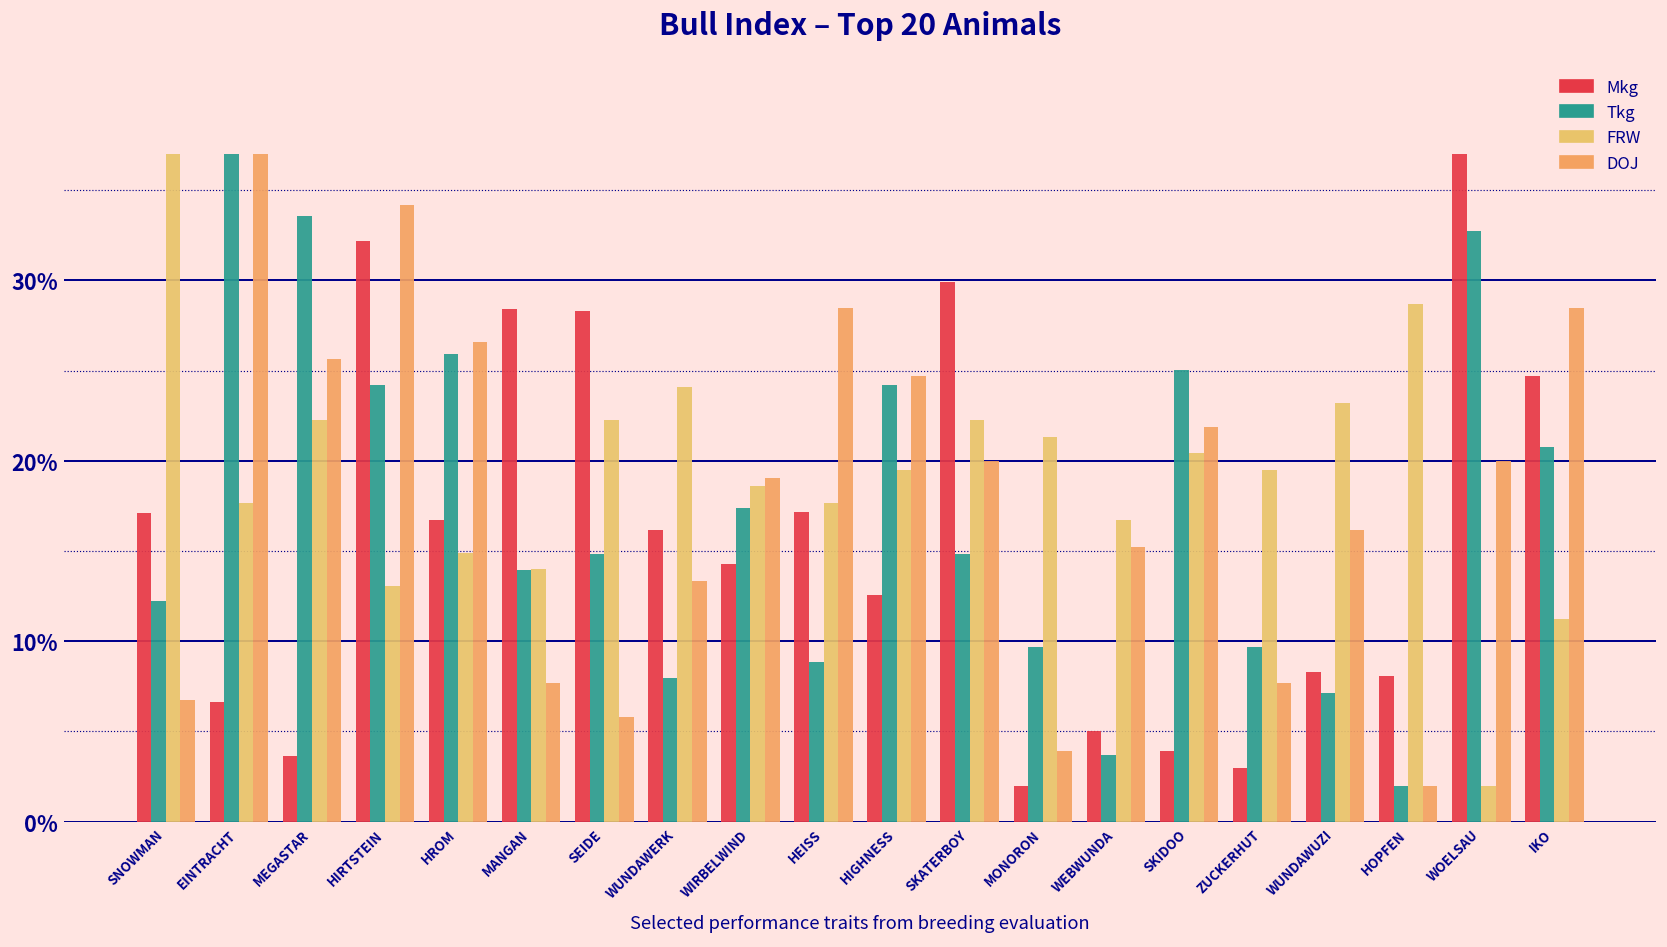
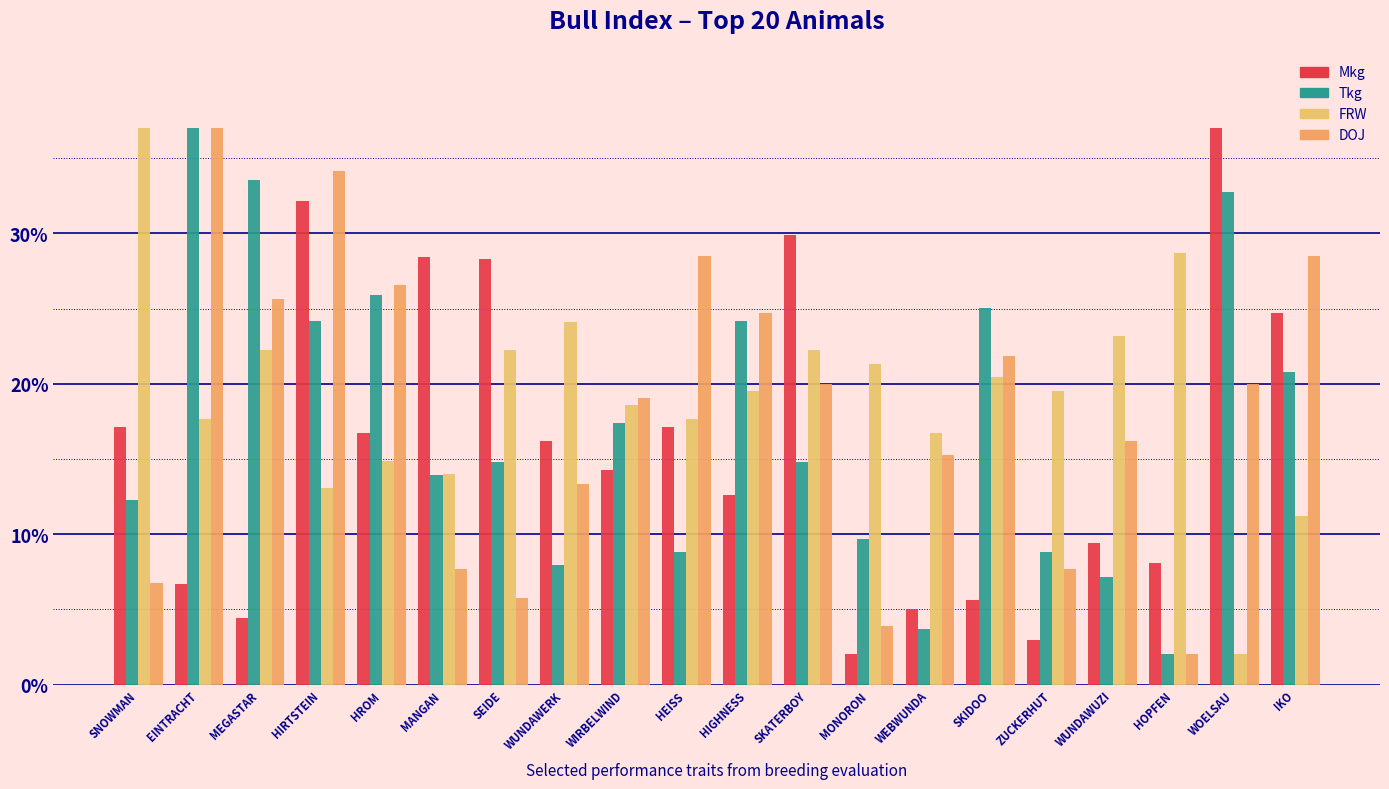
  {
    "Mkg": {
      "SNOWMAN": "17.1%",
      "EINTRACHT": "6.7%",
-     "MEGASTAR": "3.6%",
+     "MEGASTAR": "4.4%",
      "HIRTSTEIN": "32.2%",
      "HROM": "16.7%",
      "MANGAN": "28.4%",
      "SEIDE": "28.3%",
      "WUNDAWERK": "16.2%",
      "WIRBELWIND": "14.3%",
      "HEISS": "17.2%",
      "HIGHNESS": "12.6%",
      "SKATERBOY": "29.9%",
      "MONORON": "2.0%",
      "WEBWUNDA": "5.0%",
-     "SKIDOO": "3.9%",
+     "SKIDOO": "5.6%",
      "ZUCKERHUT": "3.0%",
-     "WUNDAWUZI": "8.3%",
+     "WUNDAWUZI": "9.4%",
      "HOPFEN": "8.1%",
      "WOELSAU": "37.0%",
      "IKO": "24.7%"
    },
    "Tkg": {
      "SNOWMAN": "12.2%",
      "EINTRACHT": "37.0%",
      "MEGASTAR": "33.6%",
      "HIRTSTEIN": "24.2%",
      "HROM": "25.9%",
      "MANGAN": "14.0%",
      "SEIDE": "14.8%",
      "WUNDAWERK": "8.0%",
      "WIRBELWIND": "17.4%",
      "HEISS": "8.8%",
      "HIGHNESS": "24.2%",
      "SKATERBOY": "14.8%",
      "MONORON": "9.7%",
      "WEBWUNDA": "3.7%",
      "SKIDOO": "25.0%",
-     "ZUCKERHUT": "9.7%",
+     "ZUCKERHUT": "8.8%",
      "WUNDAWUZI": "7.1%",
      "HOPFEN": "2.0%",
      "WOELSAU": "32.7%",
      "IKO": "20.8%"
    }
  }
